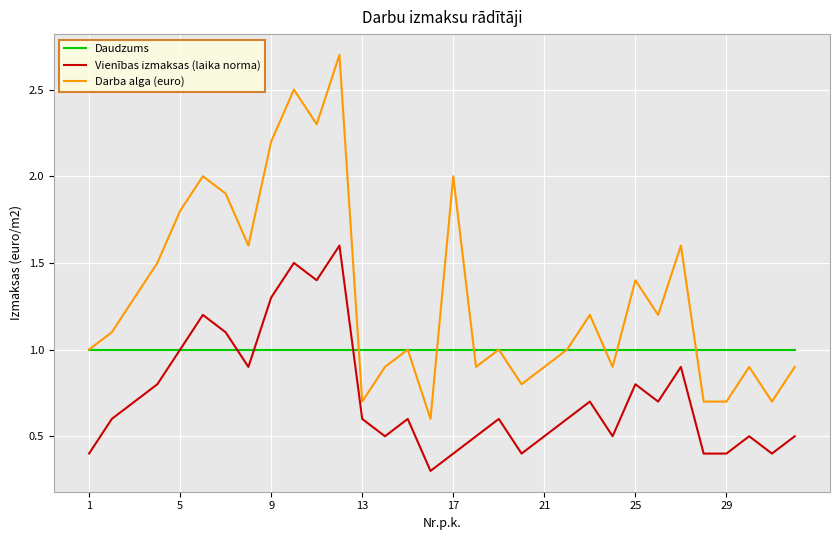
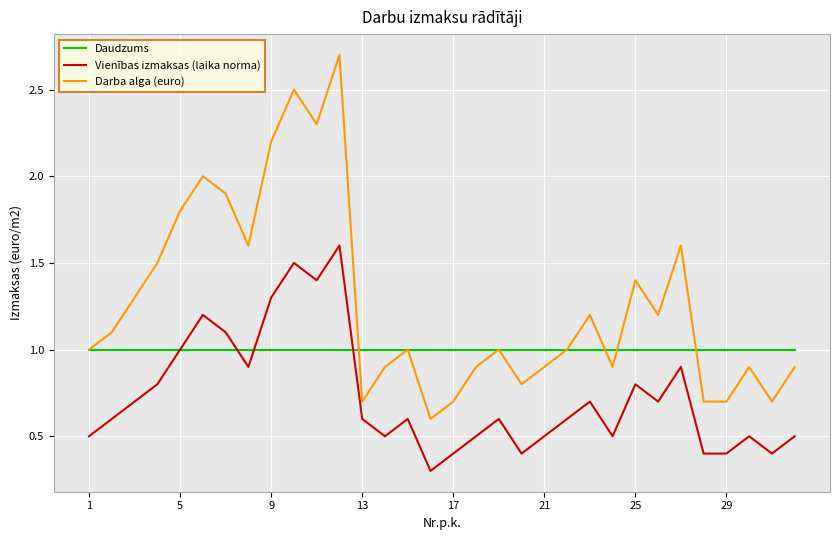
  {
    "Daudzums": {
      "9": 1.0,
      "13": 1.0,
      "17": 1.0,
      "21": 1.0,
      "25": 1.0,
      "29": 1.0
    },
    "Vienības izmaksas (laika norma)": {
-     "1": 0.4,
+     "1": 0.5,
      "9": 1.3,
      "13": 0.6,
      "17": 0.4,
      "21": 0.5,
      "25": 0.8,
      "29": 0.4
    },
    "Darba alga (euro)": {
      "5": 1.8,
      "9": 2.2,
      "13": 0.7,
-     "17": 2.0,
+     "17": 0.7,
      "21": 0.9,
      "25": 1.4,
      "29": 0.7
    }
  }
